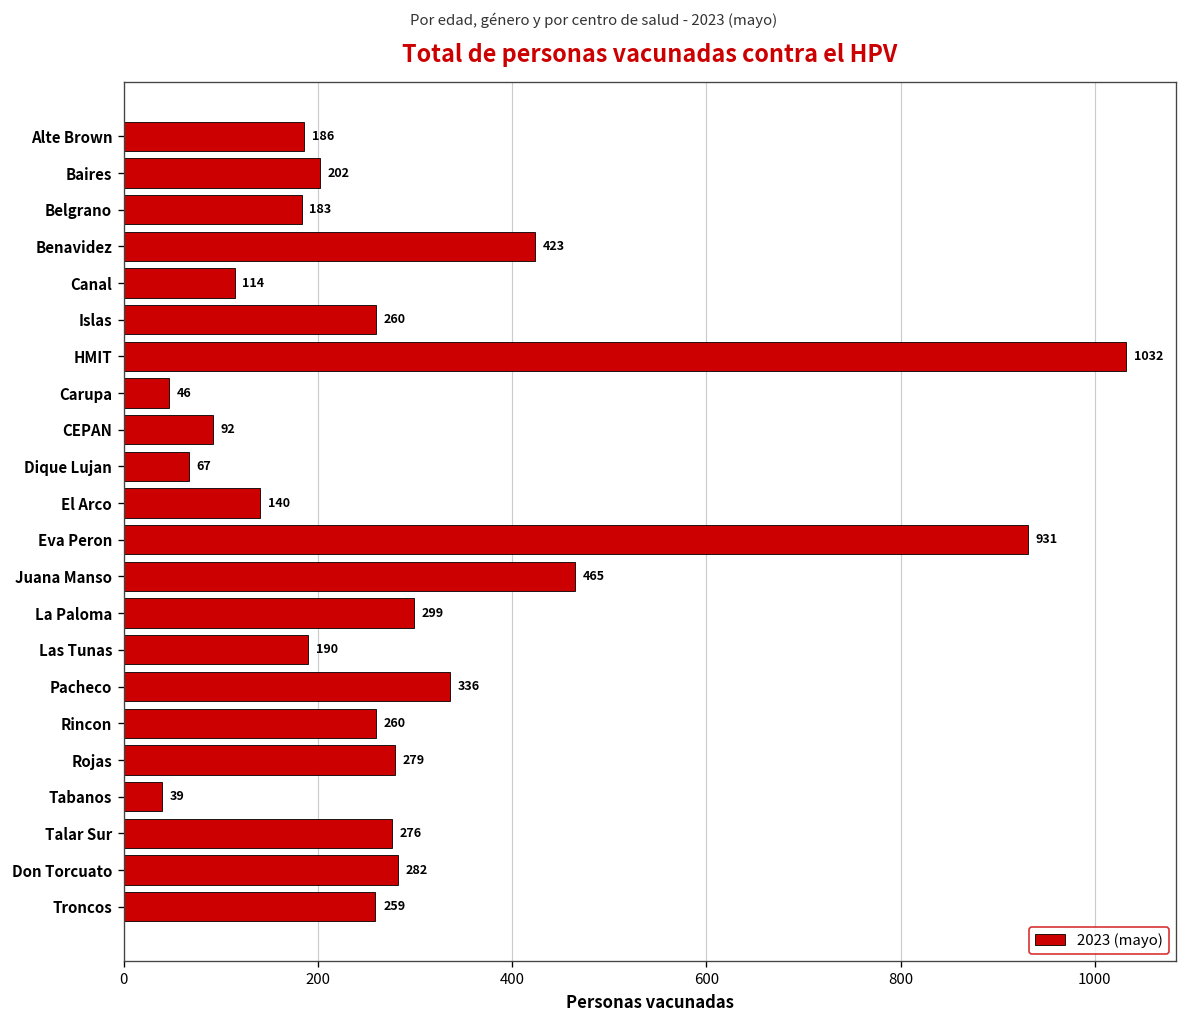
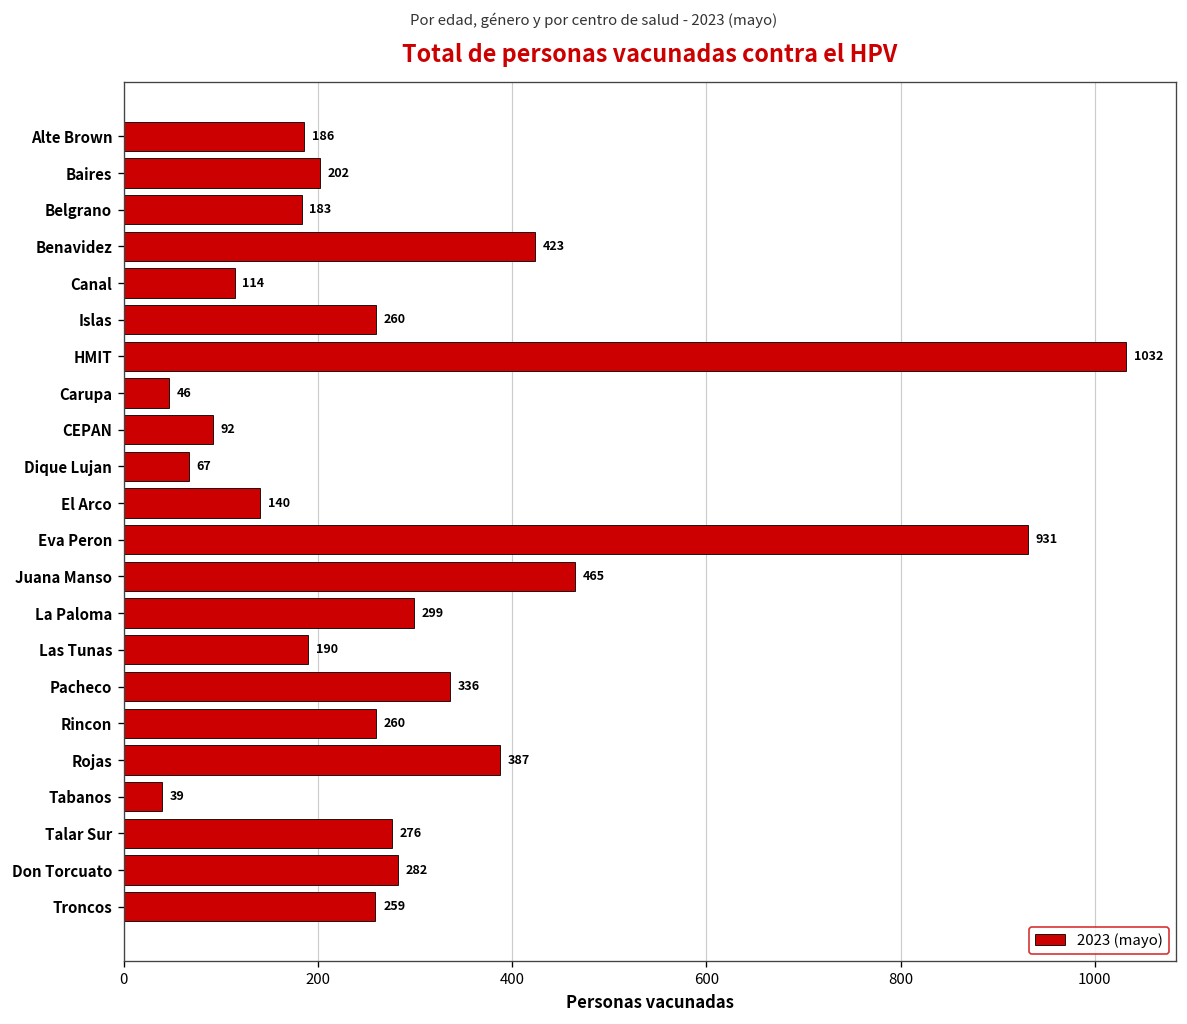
  {
    "Alte Brown": 186,
    "Baires": 202,
    "Belgrano": 183,
    "Benavidez": 423,
    "Canal": 114,
    "Islas": 260,
    "HMIT": 1032,
    "Carupa": 46,
    "CEPAN": 92,
    "Dique Lujan": 67,
    "El Arco": 140,
    "Eva Peron": 931,
    "Juana Manso": 465,
    "La Paloma": 299,
    "Las Tunas": 190,
    "Pacheco": 336,
    "Rincon": 260,
-   "Rojas": 279,
+   "Rojas": 387,
    "Tabanos": 39,
    "Talar Sur": 276,
    "Don Torcuato": 282,
    "Troncos": 259
  }
